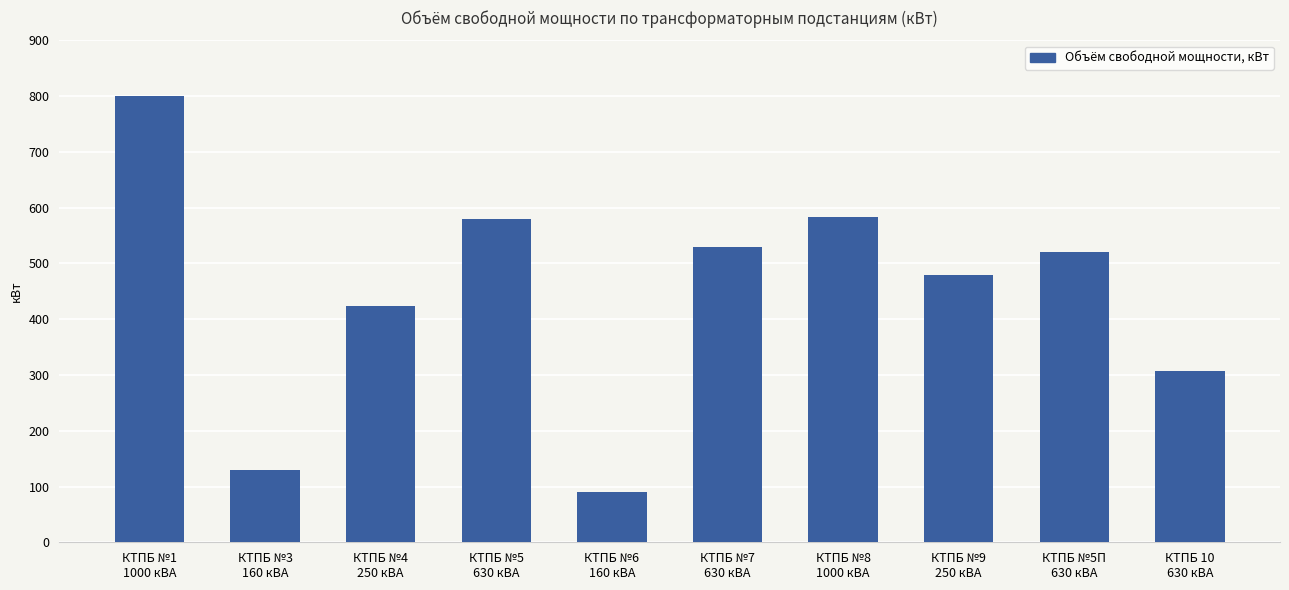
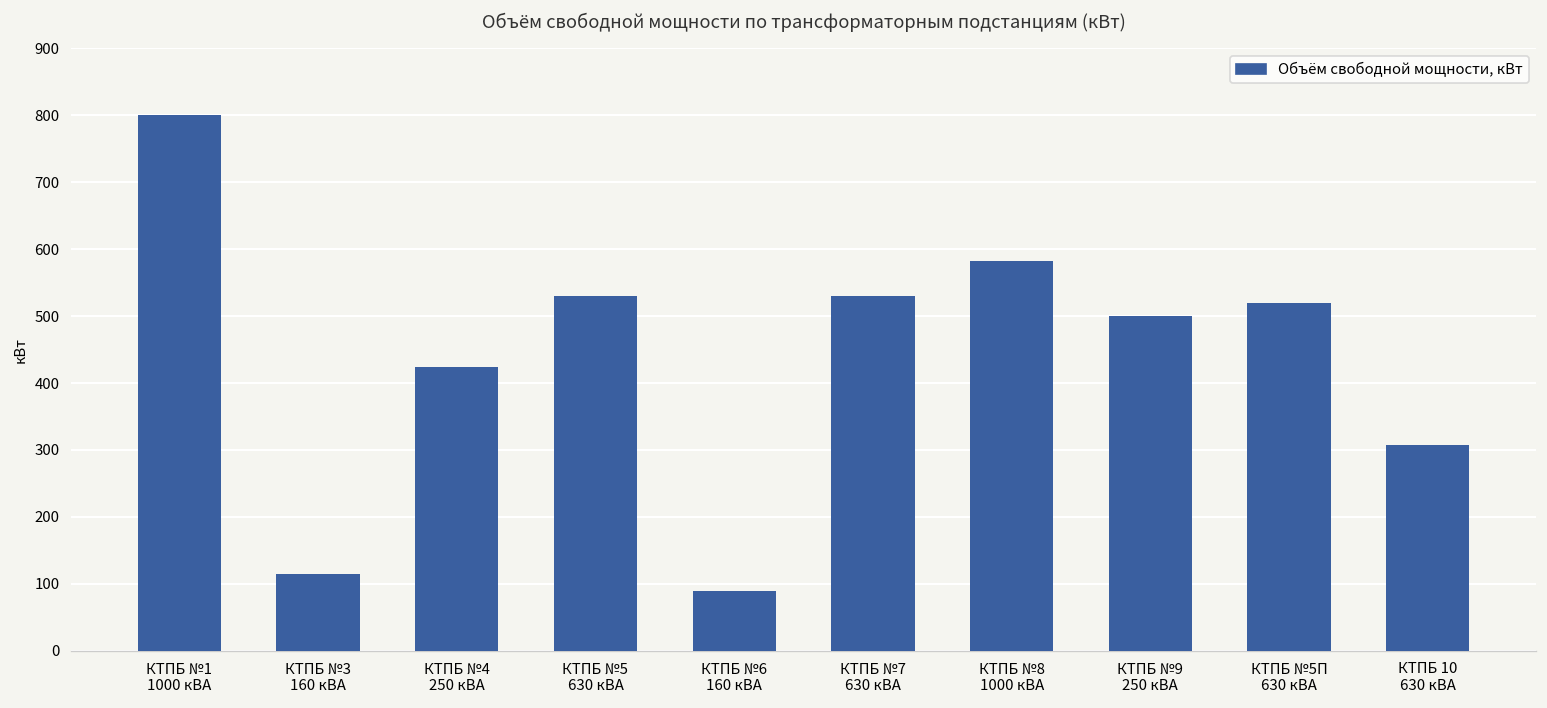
  {
    "КТПБ №1 1000 кВА": 800,
-   "КТПБ №3 160 кВА": 130,
+   "КТПБ №3 160 кВА": 110,
    "КТПБ №4 250 кВА": 420,
-   "КТПБ №5 630 кВА": 580,
+   "КТПБ №5 630 кВА": 530,
    "КТПБ №6 160 кВА": 90,
    "КТПБ №7 630 кВА": 530,
    "КТПБ №8 1000 кВА": 580,
-   "КТПБ №9 250 кВА": 480,
+   "КТПБ №9 250 кВА": 500,
    "КТПБ №5П 630 кВА": 520,
    "КТПБ 10 630 кВА": 310
  }
